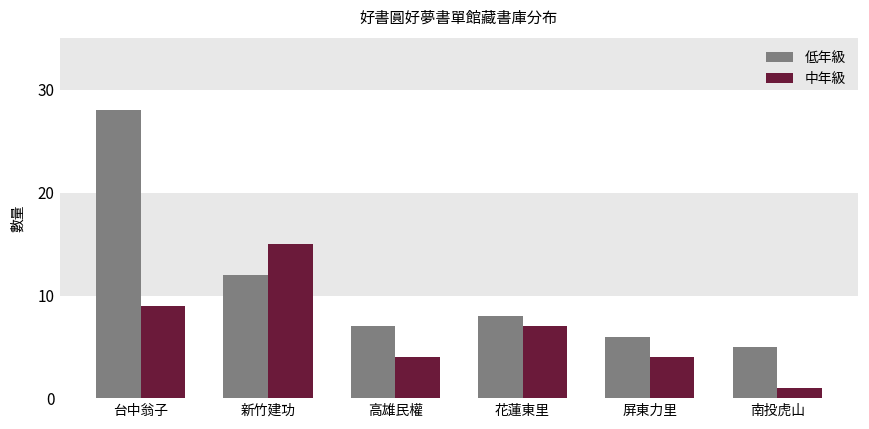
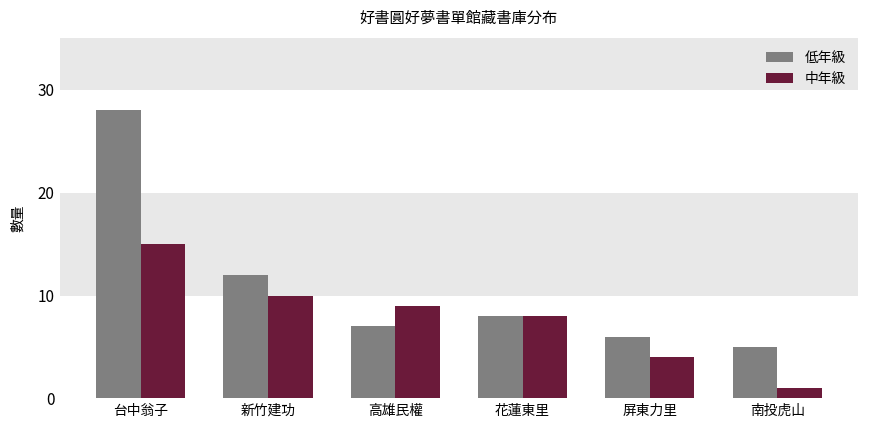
  {
    "低年級": {
      "台中翁子": 28,
      "新竹建功": 12,
      "高雄民權": 7,
      "花蓮東里": 8,
      "屏東力里": 6,
      "南投虎山": 5
    },
    "中年級": {
-     "台中翁子": 9,
-     "新竹建功": 15,
-     "高雄民權": 4,
-     "花蓮東里": 7,
+     "台中翁子": 15,
+     "新竹建功": 10,
+     "高雄民權": 9,
+     "花蓮東里": 8,
      "屏東力里": 4,
      "南投虎山": 1
    }
  }
